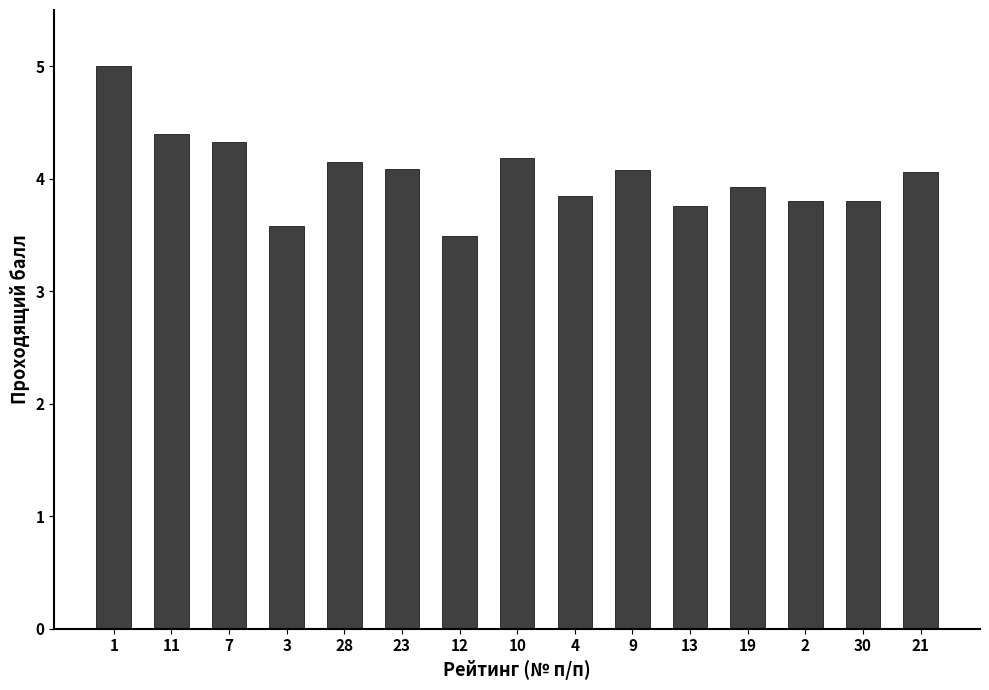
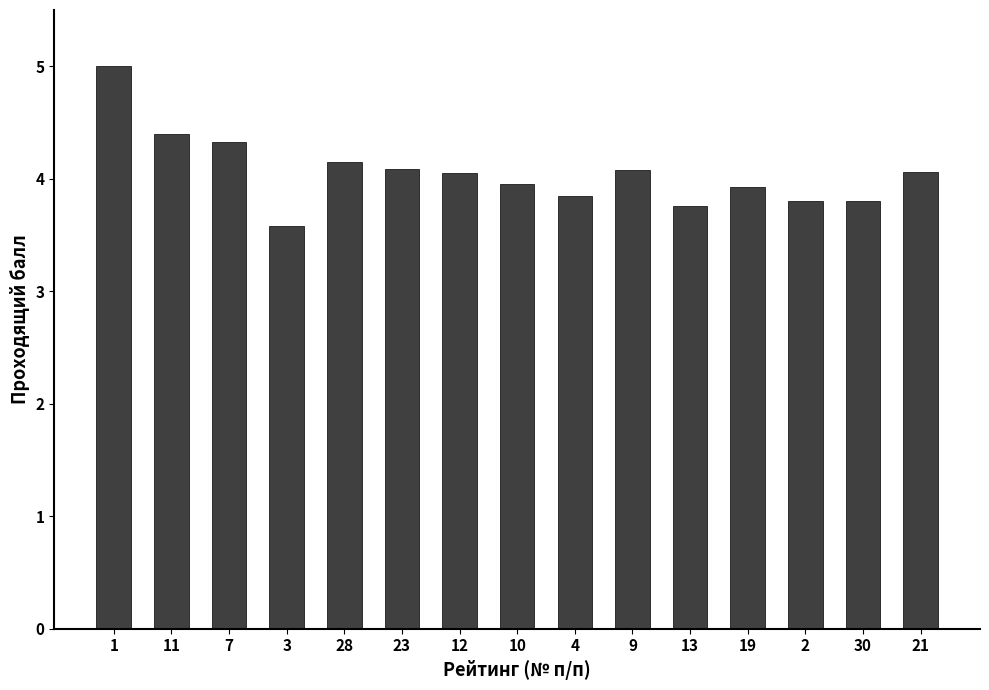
  {
    "1": 5.00,
    "11": 4.40,
    "7": 4.33,
    "3": 3.58,
    "28": 4.15,
    "23": 4.09,
-   "12": 3.49,
-   "10": 4.18,
+   "12": 4.05,
+   "10": 3.95,
    "4": 3.85,
    "9": 4.08,
    "13": 3.76,
    "19": 3.93,
    "2": 3.80,
    "30": 3.80,
    "21": 4.06
  }
